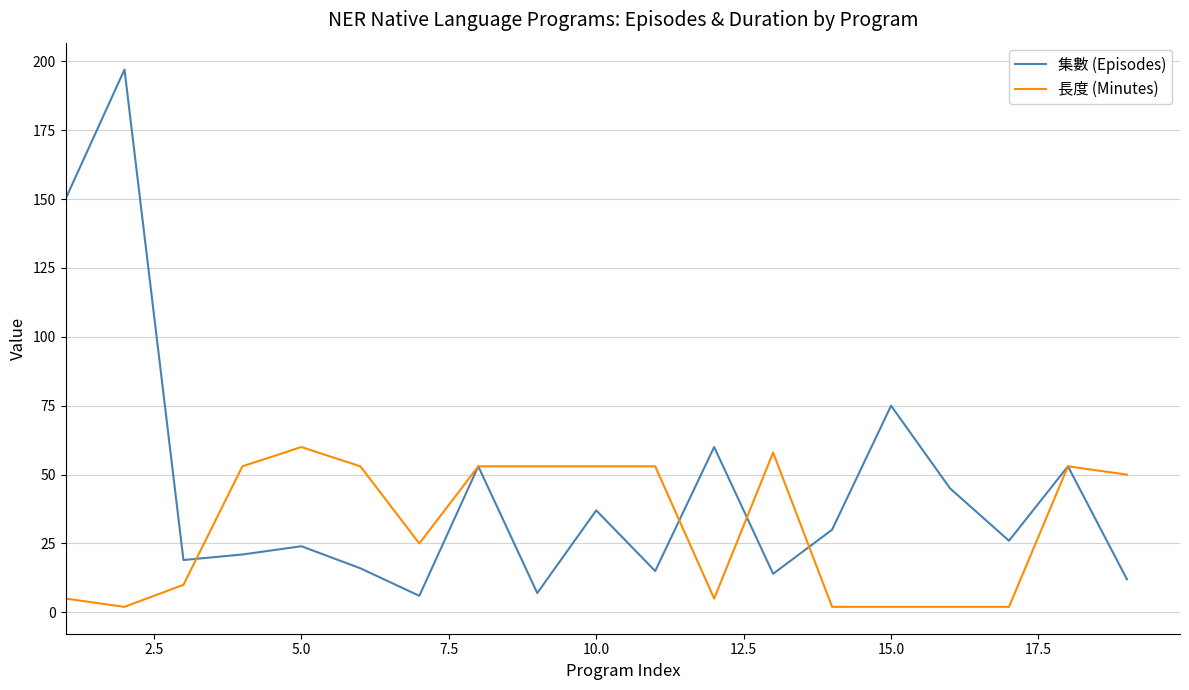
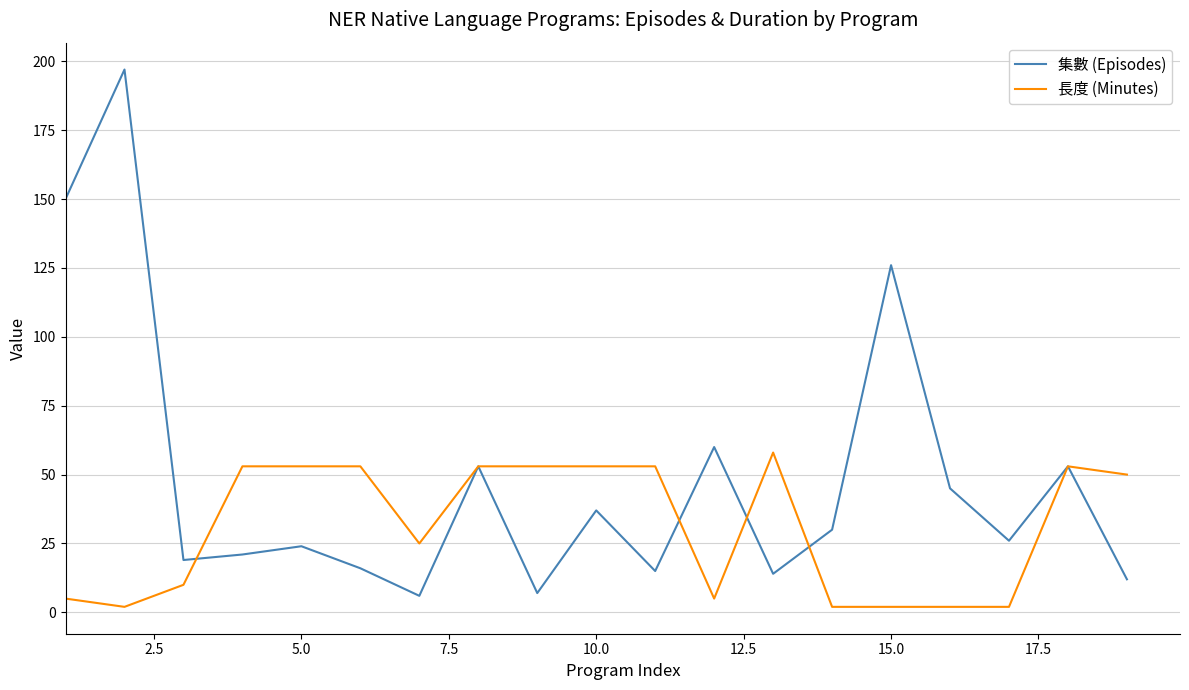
  {
    "集數 (Episodes)": {
      "5.0": 24,
      "10.0": 37,
-     "15.0": 75
+     "15.0": 126
    },
    "長度 (Minutes)": {
-     "5.0": 60,
+     "5.0": 53,
      "10.0": 53,
      "15.0": 2
    }
  }
